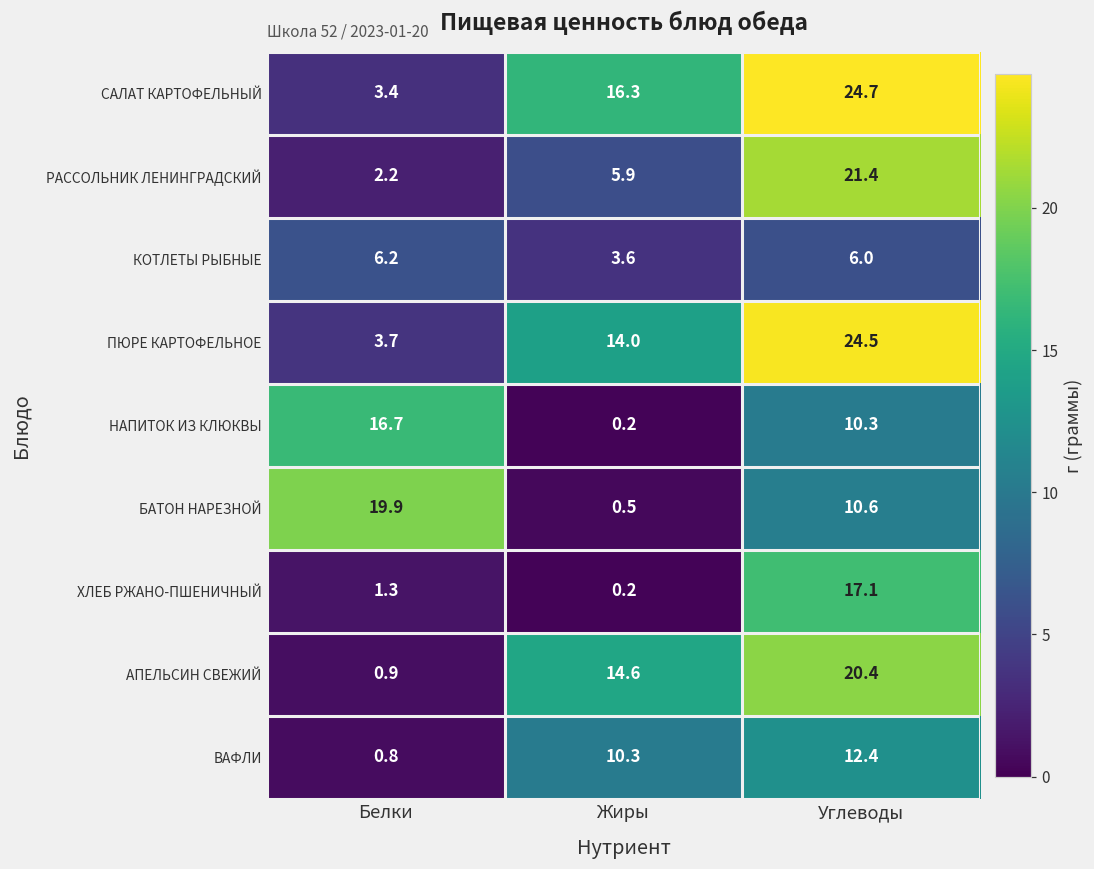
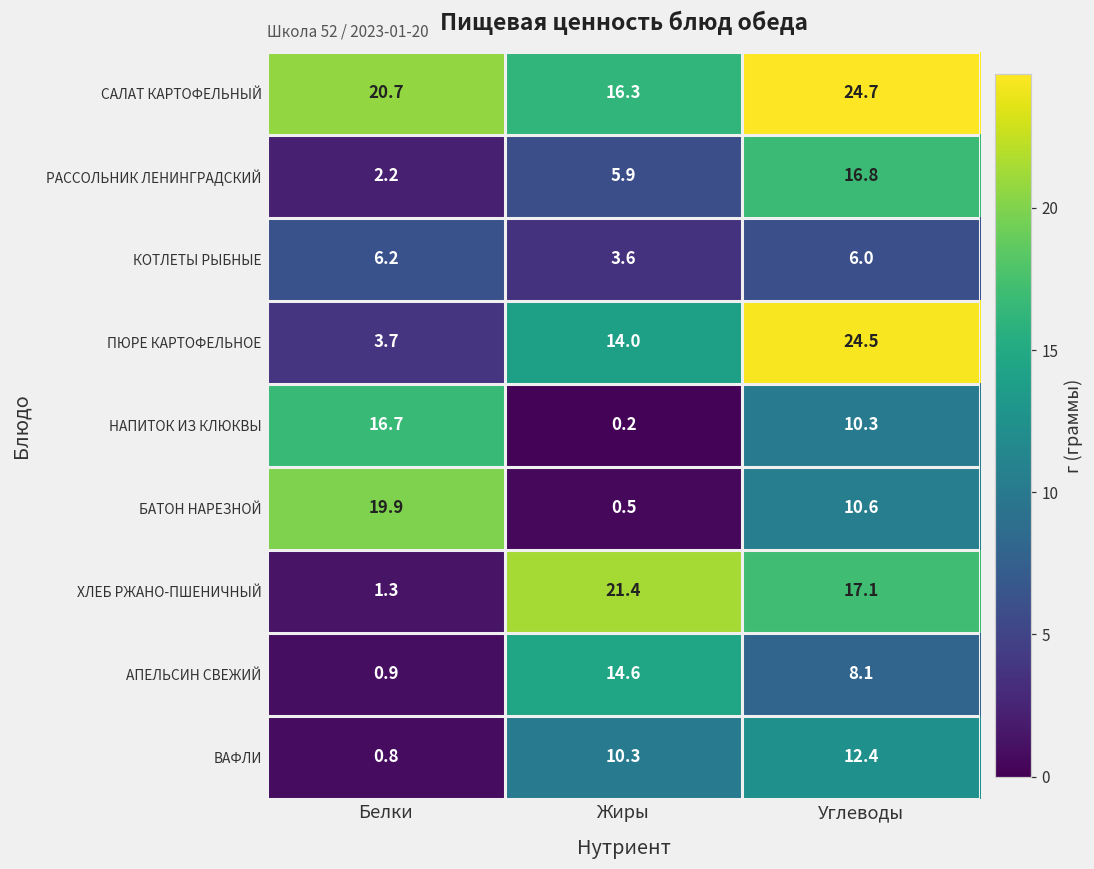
  {
    "САЛАТ КАРТОФЕЛЬНЫЙ": {
-     "Белки": 3.4,
+     "Белки": 20.7,
      "Жиры": 16.3,
      "Углеводы": 24.7
    },
    "РАССОЛЬНИК ЛЕНИНГРАДСКИЙ": {
      "Белки": 2.2,
      "Жиры": 5.9,
-     "Углеводы": 21.4
+     "Углеводы": 16.8
    },
    "КОТЛЕТЫ РЫБНЫЕ": {
      "Белки": 6.2,
      "Жиры": 3.6,
      "Углеводы": 6.0
    },
    "ПЮРЕ КАРТОФЕЛЬНОЕ": {
      "Белки": 3.7,
      "Жиры": 14.0,
      "Углеводы": 24.5
    },
    "НАПИТОК ИЗ КЛЮКВЫ": {
      "Белки": 16.7,
      "Жиры": 0.2,
      "Углеводы": 10.3
    },
    "БАТОН НАРЕЗНОЙ": {
      "Белки": 19.9,
      "Жиры": 0.5,
      "Углеводы": 10.6
    },
    "ХЛЕБ РЖАНО-ПШЕНИЧНЫЙ": {
      "Белки": 1.3,
-     "Жиры": 0.2,
+     "Жиры": 21.4,
      "Углеводы": 17.1
    },
    "АПЕЛЬСИН СВЕЖИЙ": {
      "Белки": 0.9,
      "Жиры": 14.6,
-     "Углеводы": 20.4
+     "Углеводы": 8.1
    },
    "ВАФЛИ": {
      "Белки": 0.8,
      "Жиры": 10.3,
      "Углеводы": 12.4
    }
  }
